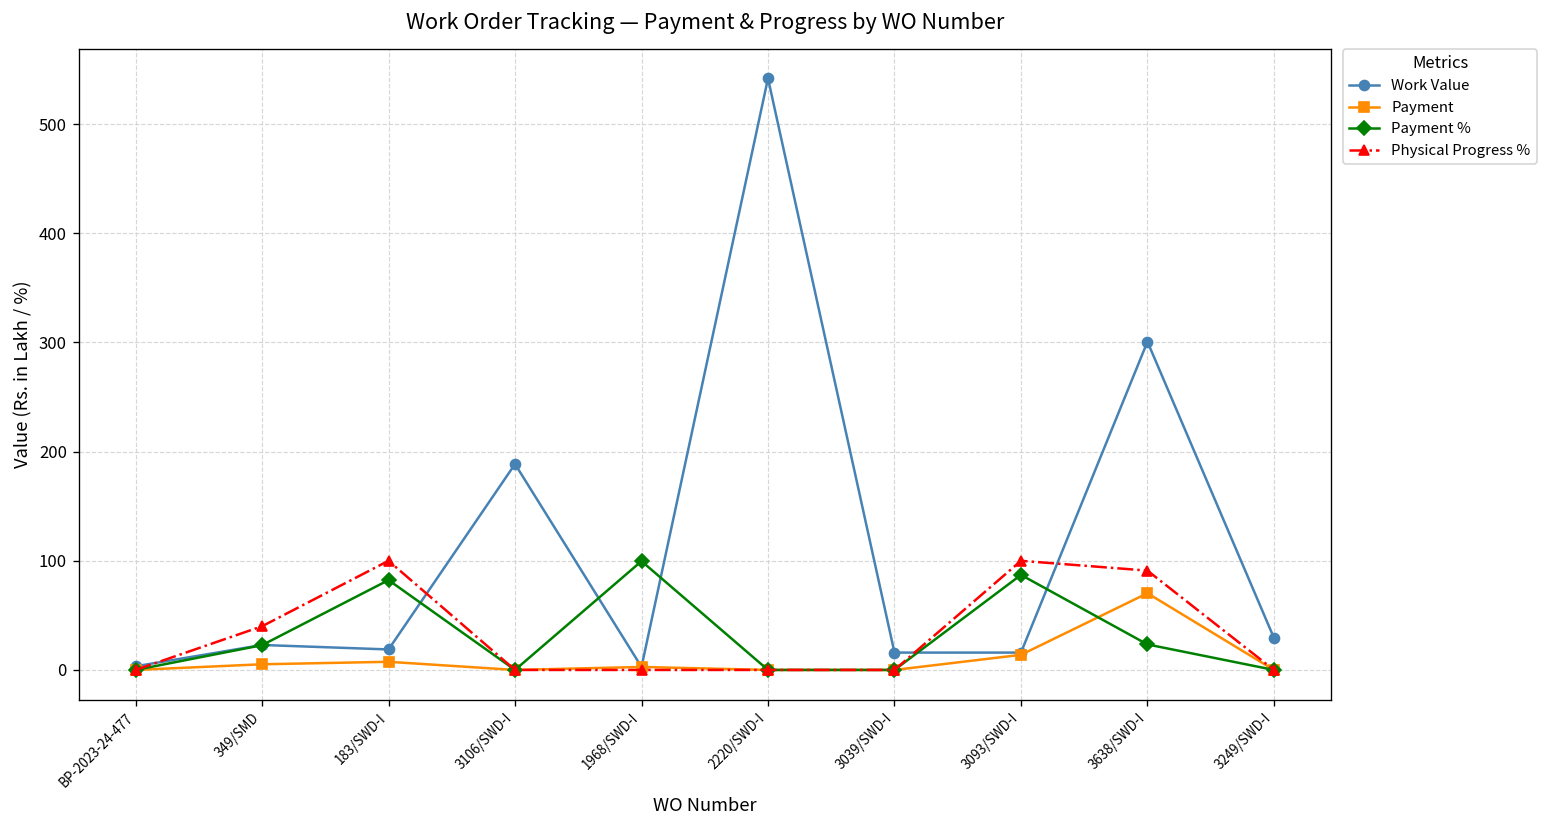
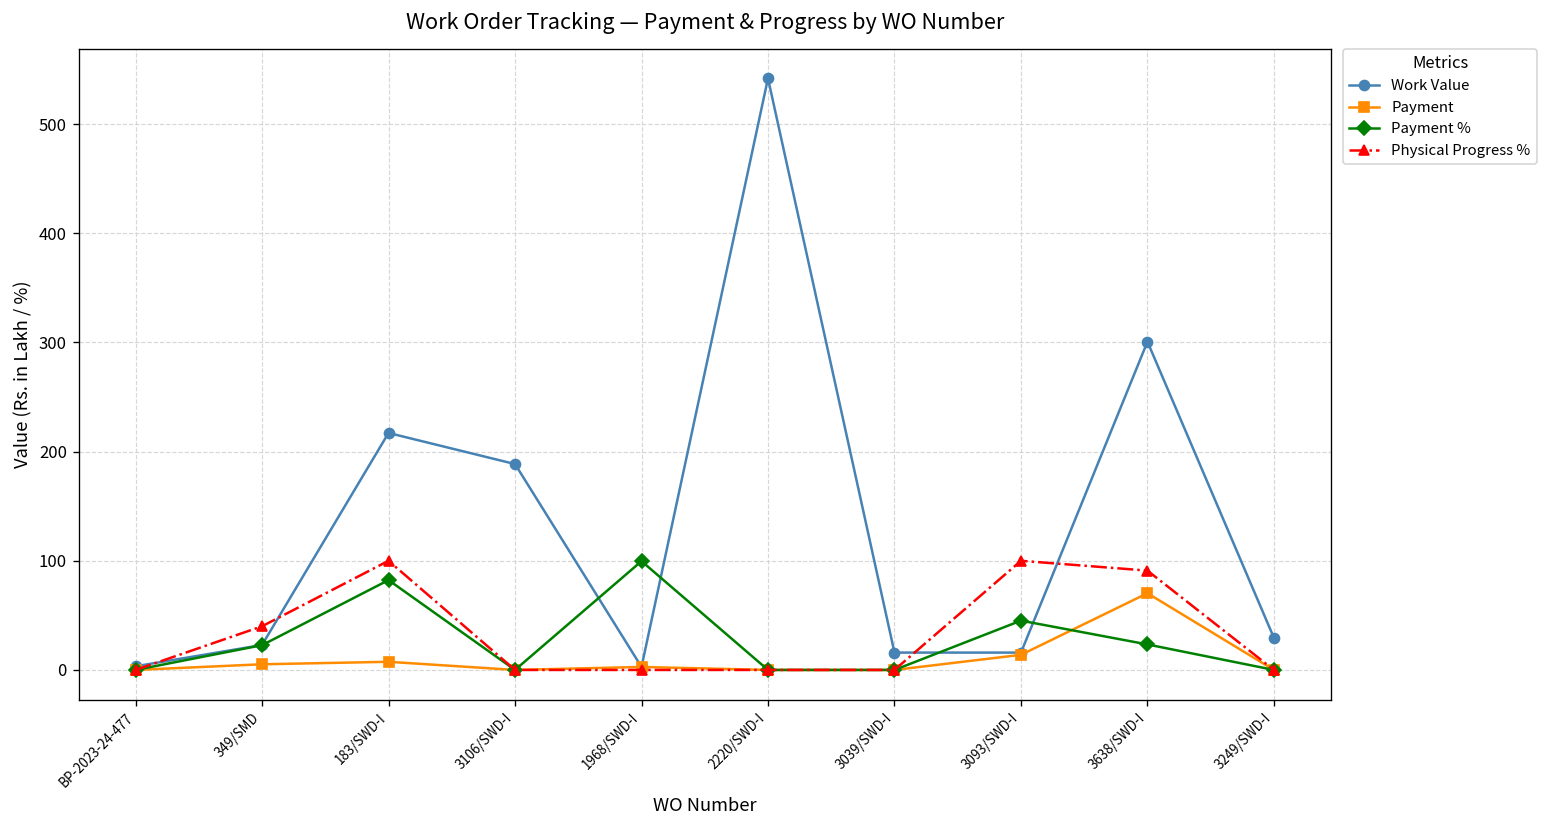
  {
    "Work Value": {
      "BP-2023-24-477": 0,
-     "183/SWD-I": 20,
+     "183/SWD-I": 220,
      "3106/SWD-I": 190,
      "2220/SWD-I": 540,
      "3039/SWD-I": 20,
      "3638/SWD-I": 300,
      "3249/SWD-I": 30
    },
    "Payment": {
      "349/SMD": 10,
      "183/SWD-I": 10,
      "3638/SWD-I": 70
    },
    "Payment %": {
      "183/SWD-I": 80,
      "1968/SWD-I": 100,
-     "3093/SWD-I": 90,
+     "3093/SWD-I": 50,
      "3638/SWD-I": 20
    },
    "Physical Progress %": {
      "349/SMD": 40,
      "183/SWD-I": 100,
      "3093/SWD-I": 100,
      "3638/SWD-I": 90
    }
  }
